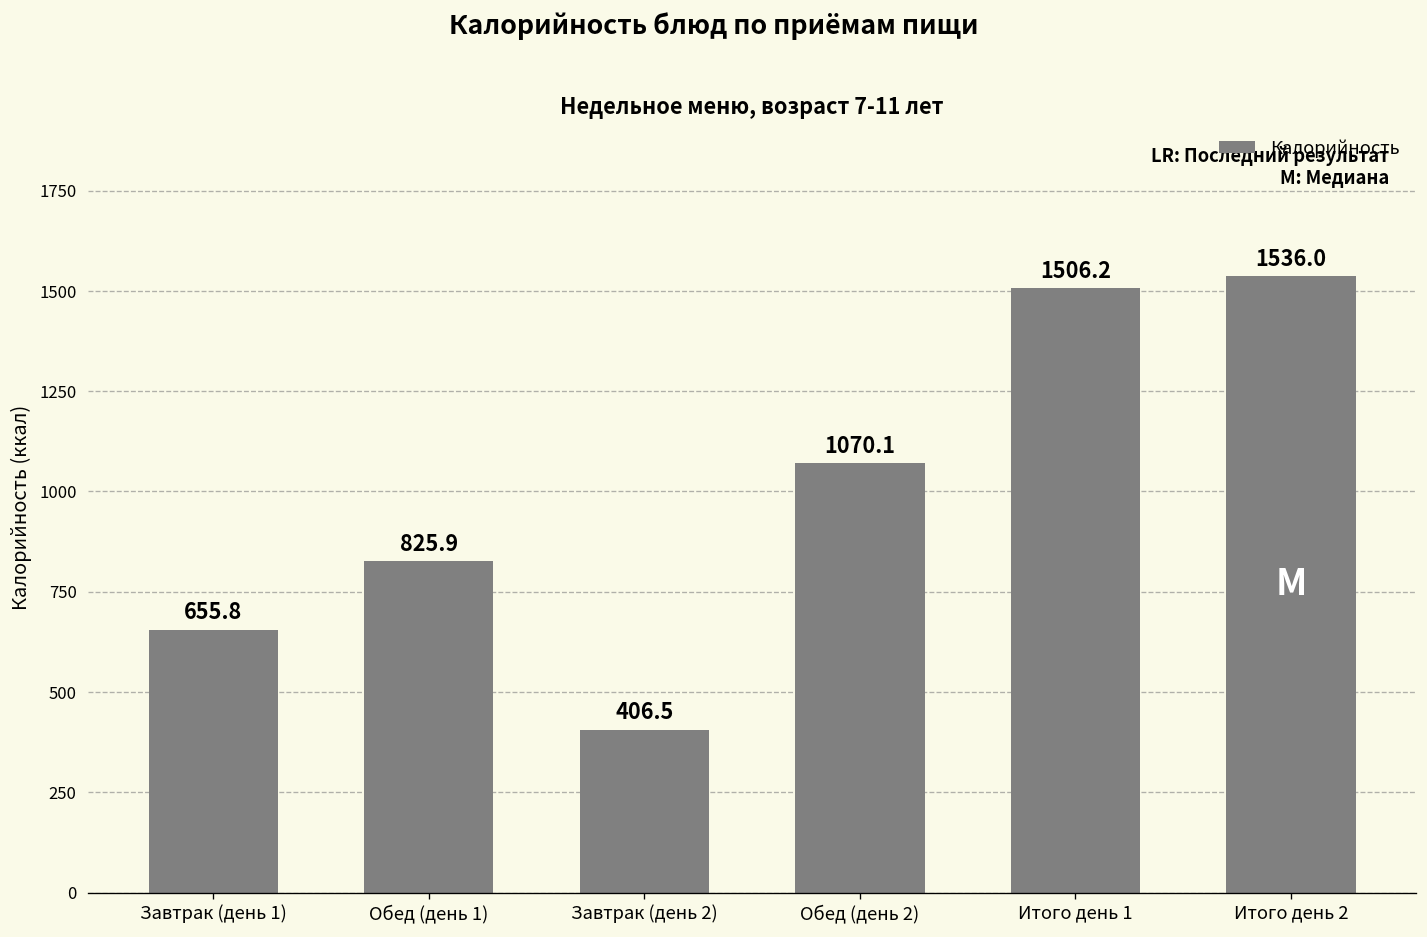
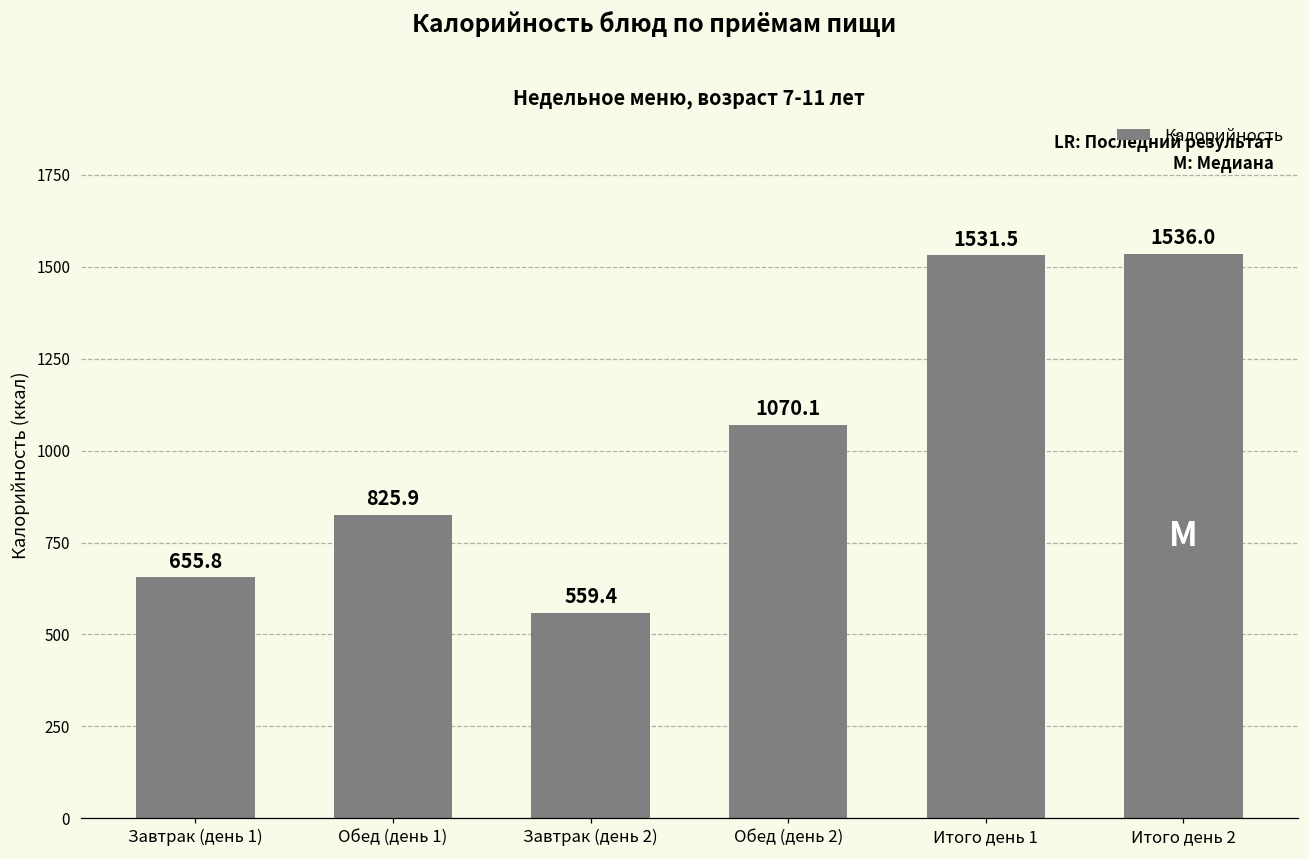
  {
    "Завтрак (день 1)": 655.8,
    "Обед (день 1)": 825.9,
-   "Завтрак (день 2)": 406.5,
+   "Завтрак (день 2)": 559.4,
    "Обед (день 2)": 1070.1,
-   "Итого день 1": 1506.2,
+   "Итого день 1": 1531.5,
    "Итого день 2": 1536.0
  }
